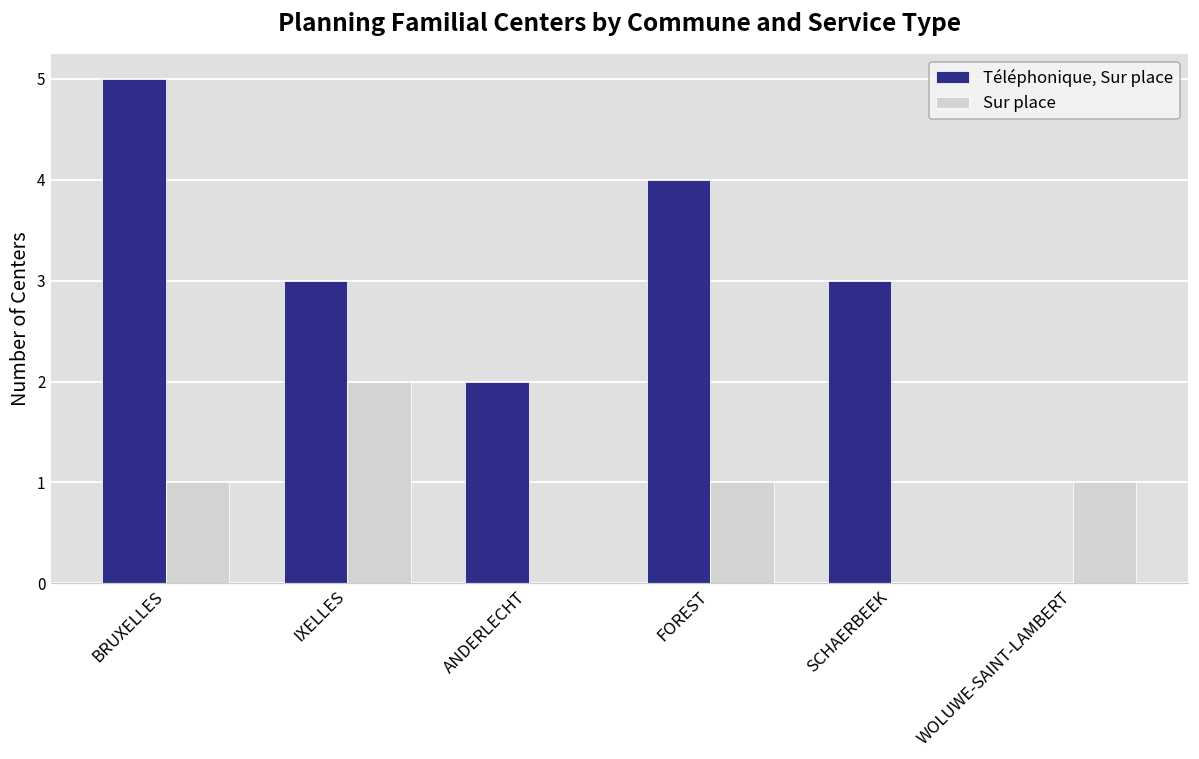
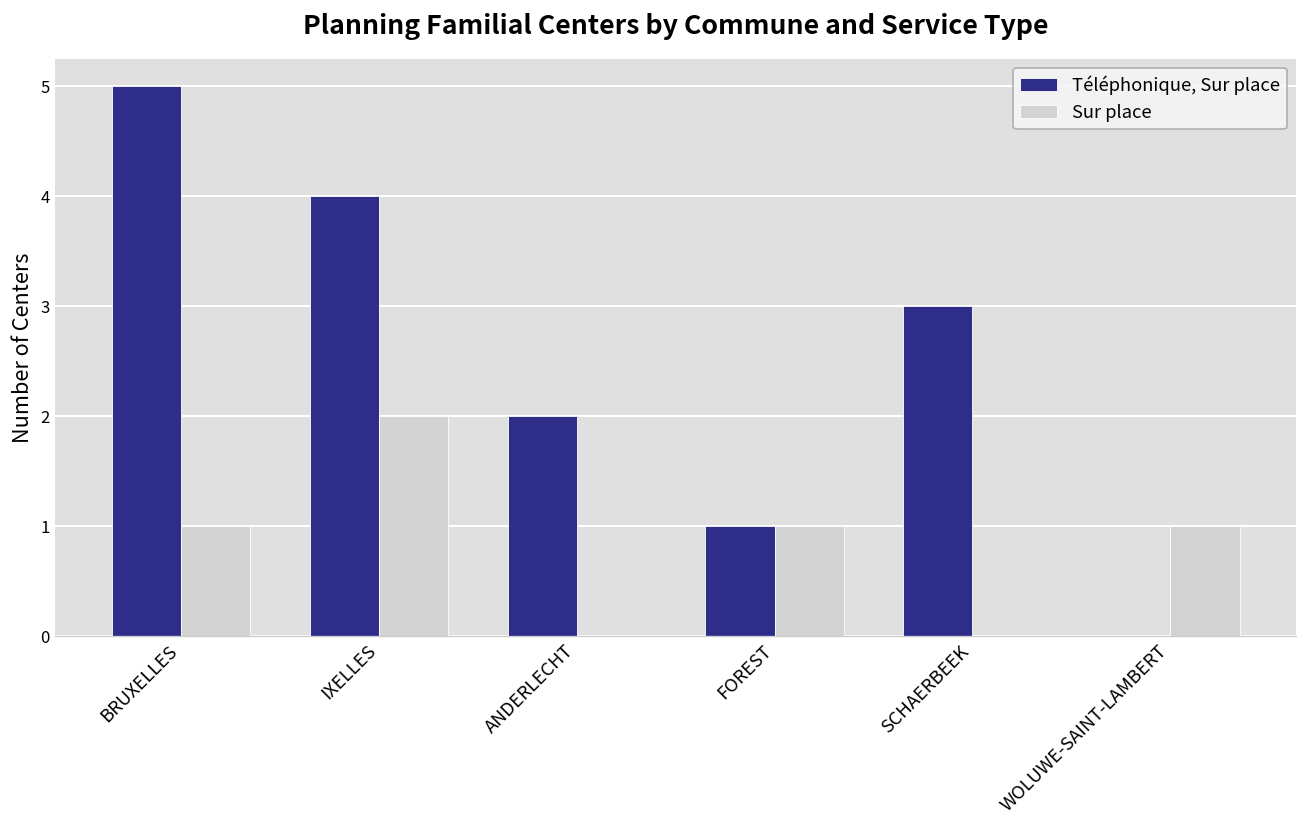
  {
    "Téléphonique, Sur place": {
      "BRUXELLES": 5,
-     "IXELLES": 3,
+     "IXELLES": 4,
      "ANDERLECHT": 2,
-     "FOREST": 4,
+     "FOREST": 1,
      "SCHAERBEEK": 3,
      "WOLUWE-SAINT-LAMBERT": 0
    },
    "Sur place": {
      "BRUXELLES": 1,
      "IXELLES": 2,
      "ANDERLECHT": 0,
      "FOREST": 1,
      "SCHAERBEEK": 0,
      "WOLUWE-SAINT-LAMBERT": 1
    }
  }
